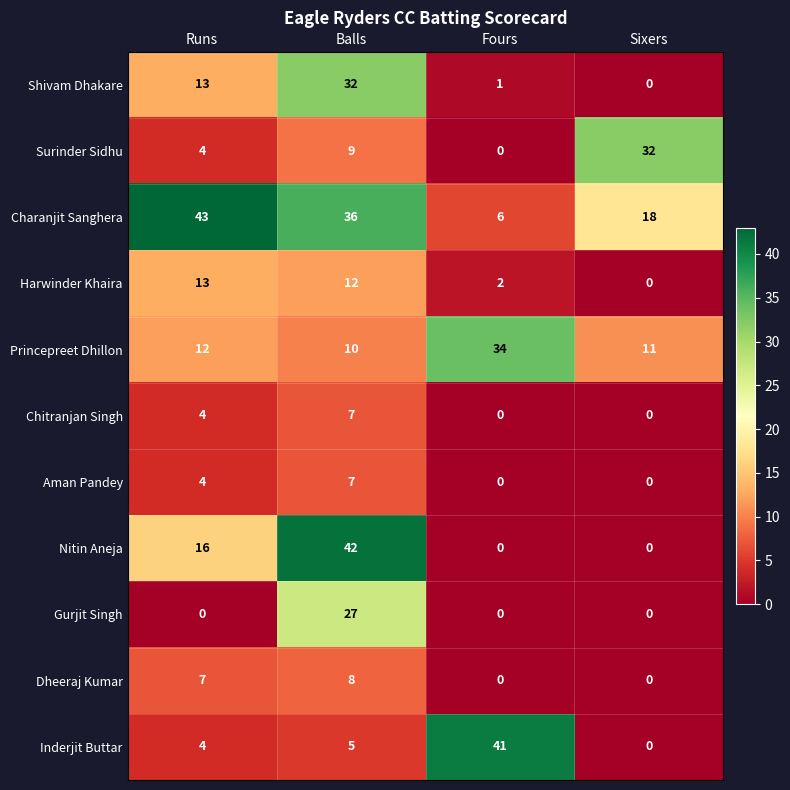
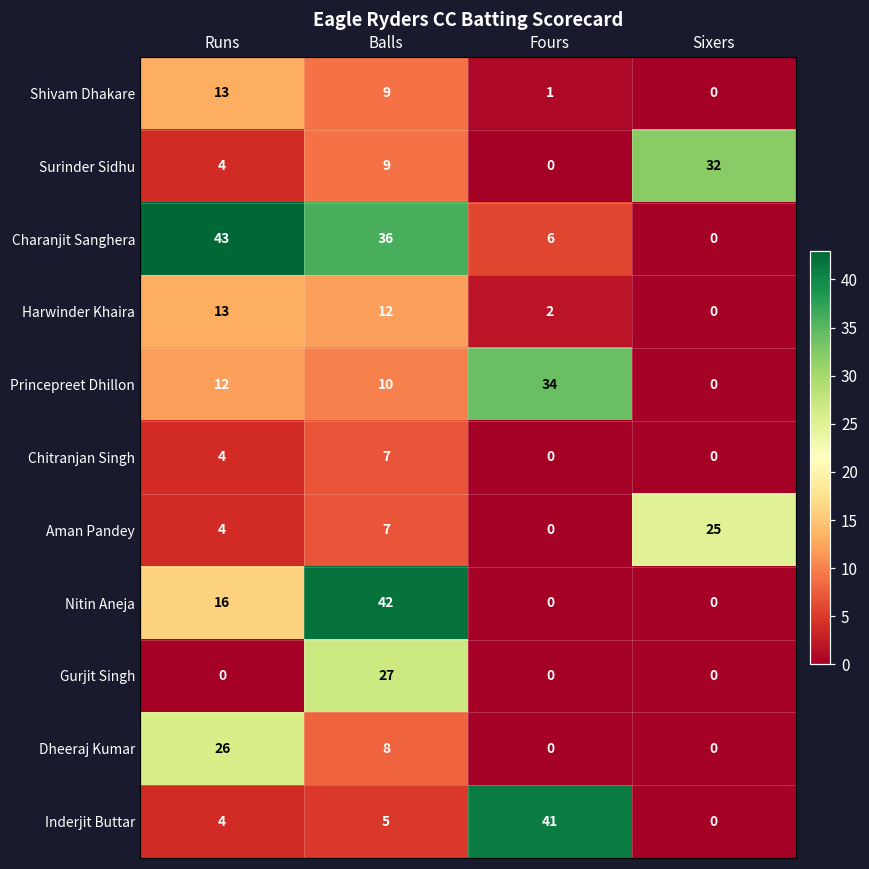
  {
    "Shivam Dhakare": {
      "Runs": 13,
-     "Balls": 32,
+     "Balls": 9,
      "Fours": 1,
      "Sixers": 0
    },
    "Surinder Sidhu": {
      "Runs": 4,
      "Balls": 9,
      "Fours": 0,
      "Sixers": 32
    },
    "Charanjit Sanghera": {
      "Runs": 43,
      "Balls": 36,
      "Fours": 6,
-     "Sixers": 18
+     "Sixers": 0
    },
    "Harwinder Khaira": {
      "Runs": 13,
      "Balls": 12,
      "Fours": 2,
      "Sixers": 0
    },
    "Princepreet Dhillon": {
      "Runs": 12,
      "Balls": 10,
      "Fours": 34,
-     "Sixers": 11
+     "Sixers": 0
    },
    "Chitranjan Singh": {
      "Runs": 4,
      "Balls": 7,
      "Fours": 0,
      "Sixers": 0
    },
    "Aman Pandey": {
      "Runs": 4,
      "Balls": 7,
      "Fours": 0,
-     "Sixers": 0
+     "Sixers": 25
    },
    "Nitin Aneja": {
      "Runs": 16,
      "Balls": 42,
      "Fours": 0,
      "Sixers": 0
    },
    "Gurjit Singh": {
      "Runs": 0,
      "Balls": 27,
      "Fours": 0,
      "Sixers": 0
    },
    "Dheeraj Kumar": {
-     "Runs": 7,
+     "Runs": 26,
      "Balls": 8,
      "Fours": 0,
      "Sixers": 0
    },
    "Inderjit Buttar": {
      "Runs": 4,
      "Balls": 5,
      "Fours": 41,
      "Sixers": 0
    }
  }
